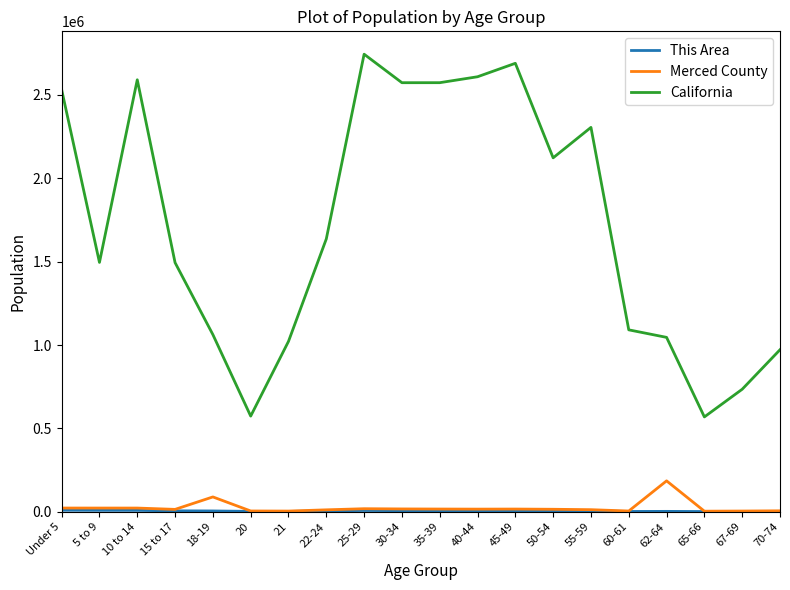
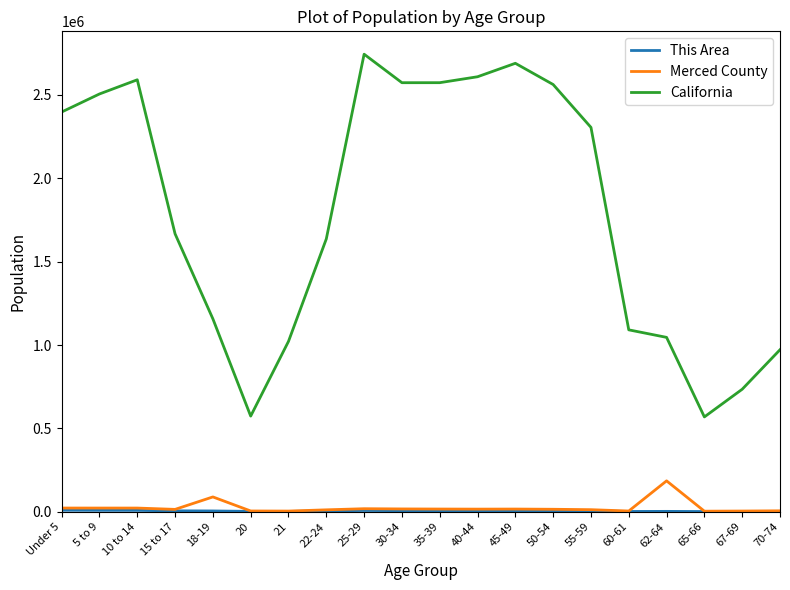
  {
    "This Area": {
      "18-19": 0,
      "62-64": 0
    },
    "Merced County": {
      "18-19": 90000,
      "62-64": 190000
    },
    "California": {
-     "Under 5": 2530000,
-     "5 to 9": 1500000,
+     "Under 5": 2400000,
+     "5 to 9": 2510000,
      "10 to 14": 2590000,
-     "15 to 17": 1490000,
-     "18-19": 1060000,
+     "15 to 17": 1670000,
+     "18-19": 1160000,
      "20": 570000,
      "21": 1020000,
      "22-24": 1640000,
      "25-29": 2740000,
      "30-34": 2570000,
      "35-39": 2570000,
      "40-44": 2610000,
      "45-49": 2690000,
-     "50-54": 2120000,
+     "50-54": 2560000,
      "55-59": 2310000,
      "60-61": 1090000,
      "62-64": 1050000,
      "65-66": 570000,
      "67-69": 730000,
      "70-74": 970000
    }
  }
